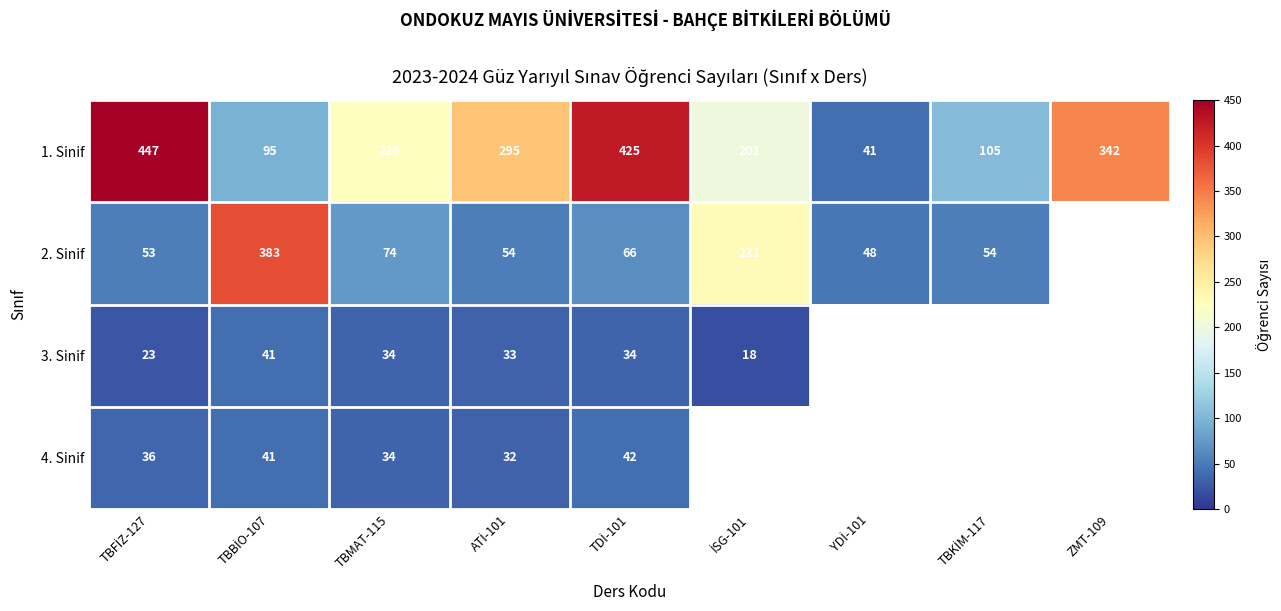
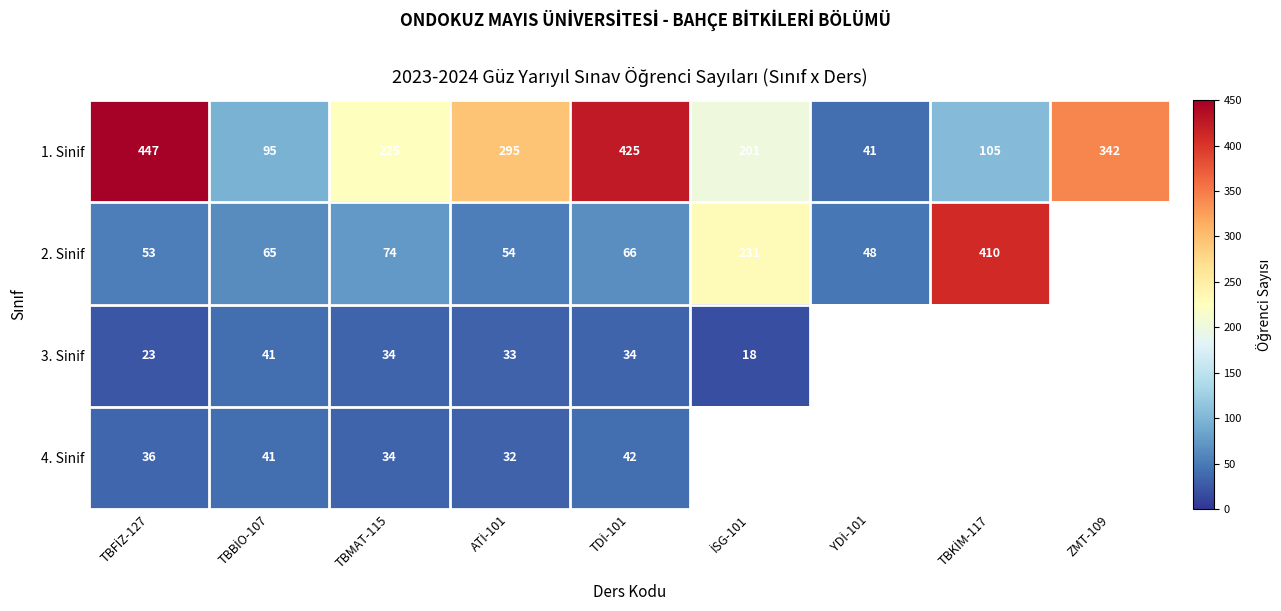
  {
    "1. Sinif": {
      "TBFİZ-127": 447,
      "TBBİO-107": 95,
      "TBMAT-115": 225,
      "ATİ-101": 295,
      "TDİ-101": 425,
      "YDİ-101": 41,
      "TBKİM-117": 105,
      "ZMT-109": 342
    },
    "2. Sinif": {
      "TBFİZ-127": 53,
-     "TBBİO-107": 383,
+     "TBBİO-107": 65,
      "TBMAT-115": 74,
      "ATİ-101": 54,
      "TDİ-101": 66,
      "İSG-101": 231,
      "YDİ-101": 48,
-     "TBKİM-117": 54
+     "TBKİM-117": 410
    },
    "3. Sinif": {
      "TBFİZ-127": 23,
      "TBBİO-107": 41,
      "TBMAT-115": 34,
      "ATİ-101": 33,
      "TDİ-101": 34,
      "İSG-101": 18
    },
    "4. Sinif": {
      "TBFİZ-127": 36,
      "TBBİO-107": 41,
      "TBMAT-115": 34,
      "ATİ-101": 32,
      "TDİ-101": 42
    }
  }
